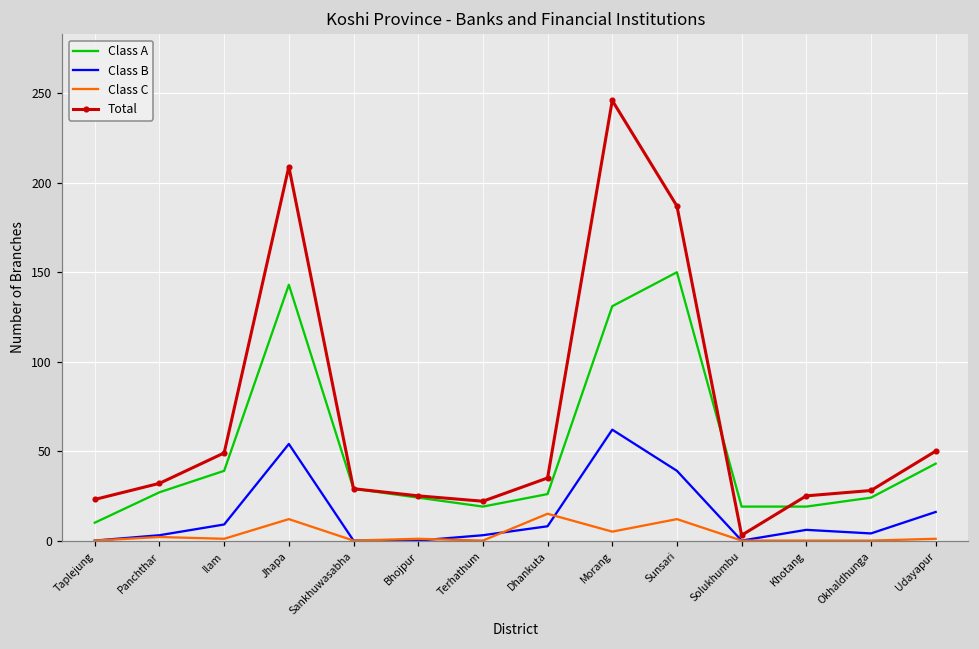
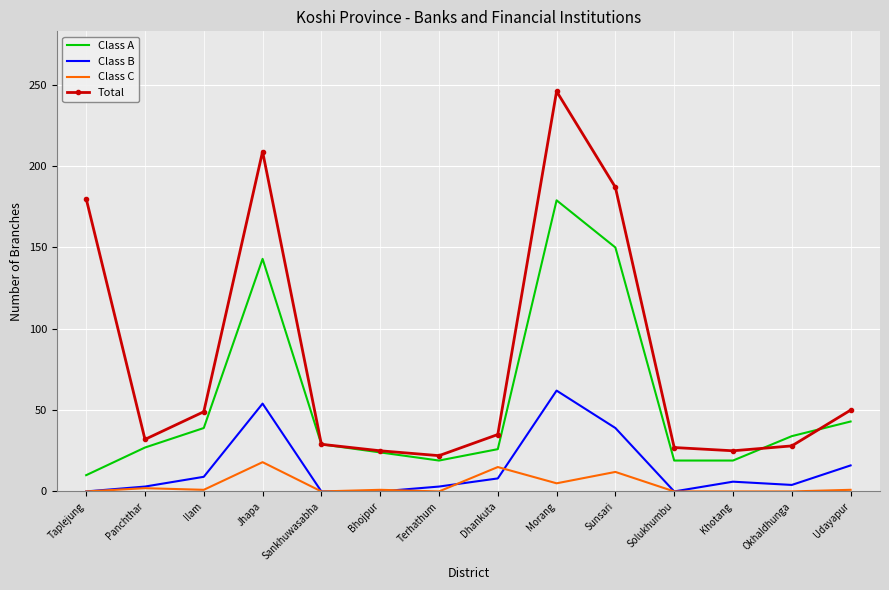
  {
    "Class A": {
      "Taplejung": 10,
      "Panchthar": 27,
      "Ilam": 39,
      "Jhapa": 143,
      "Terhathum": 19,
      "Dhankuta": 26,
-     "Morang": 131,
+     "Morang": 179,
      "Sunsari": 150,
      "Solukhumbu": 19,
      "Khotang": 19,
-     "Okhaldhunga": 24,
+     "Okhaldhunga": 34,
      "Udayapur": 43
    },
    "Class B": {
      "Ilam": 9,
      "Jhapa": 54,
      "Terhathum": 3,
      "Dhankuta": 8,
      "Morang": 62,
      "Sunsari": 39,
      "Khotang": 6,
      "Okhaldhunga": 4,
      "Udayapur": 16
    },
    "Class C": {
      "Ilam": 1,
-     "Jhapa": 12,
+     "Jhapa": 18,
      "Terhathum": 0,
      "Dhankuta": 15,
      "Morang": 5,
      "Sunsari": 12,
      "Khotang": 0,
      "Okhaldhunga": 0,
      "Udayapur": 1
    },
    "Total": {
-     "Taplejung": 23,
+     "Taplejung": 180,
      "Panchthar": 32,
      "Ilam": 49,
      "Jhapa": 209,
      "Terhathum": 22,
      "Dhankuta": 35,
      "Morang": 246,
      "Sunsari": 187,
-     "Solukhumbu": 3,
+     "Solukhumbu": 27,
      "Khotang": 25,
      "Okhaldhunga": 28,
      "Udayapur": 50
    }
  }
